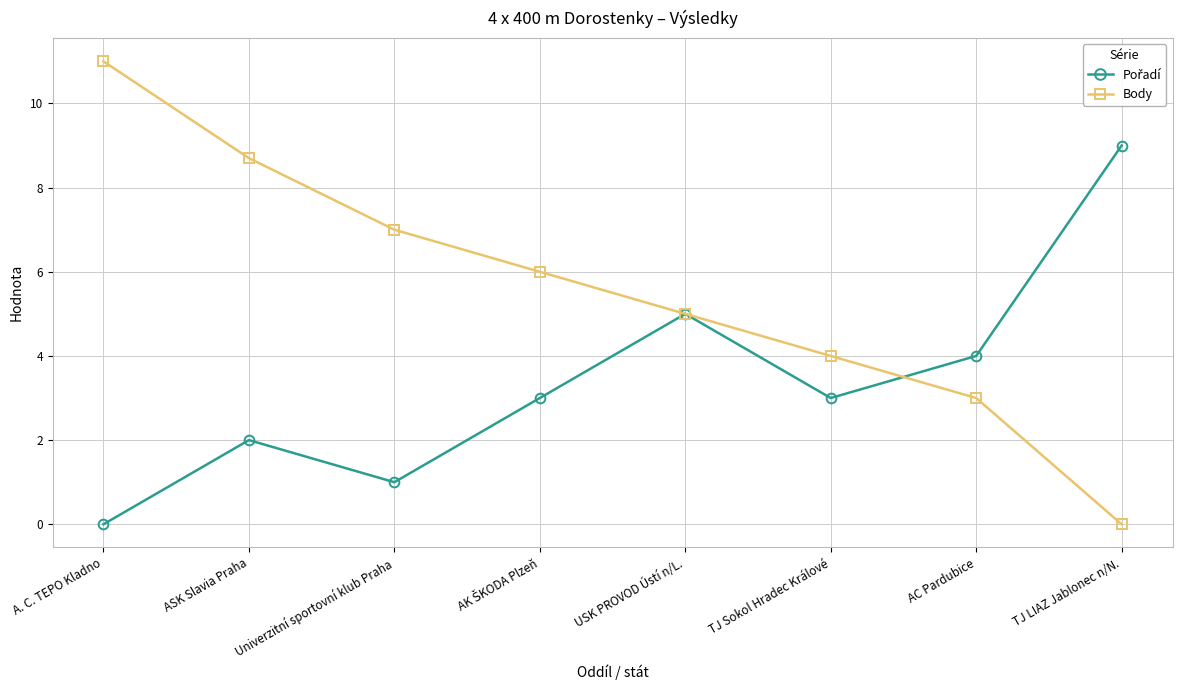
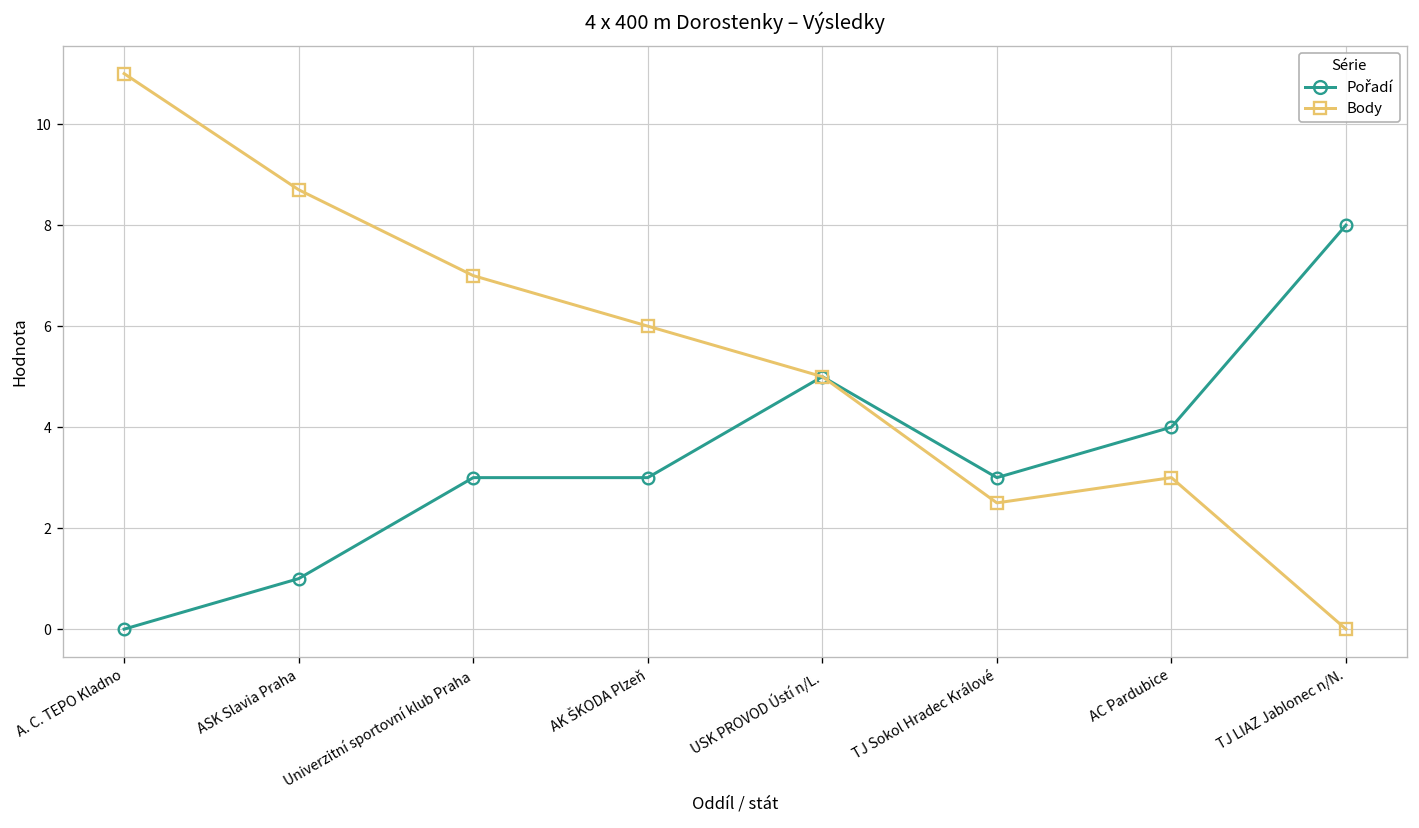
  {
    "Pořadí": {
      "A. C. TEPO Kladno": 0,
-     "ASK Slavia Praha": 2,
-     "Univerzitní sportovní klub Praha": 1,
+     "ASK Slavia Praha": 1,
+     "Univerzitní sportovní klub Praha": 3,
      "AK ŠKODA Plzeň": 3,
      "TJ Sokol Hradec Králové": 3,
      "AC Pardubice": 4,
-     "TJ LIAZ Jablonec n/N.": 9
+     "TJ LIAZ Jablonec n/N.": 8
    },
    "Body": {
      "A. C. TEPO Kladno": 11.0,
      "ASK Slavia Praha": 8.7,
      "Univerzitní sportovní klub Praha": 7.0,
      "AK ŠKODA Plzeň": 6.0,
-     "TJ Sokol Hradec Králové": 4.0,
+     "TJ Sokol Hradec Králové": 2.5,
      "AC Pardubice": 3.0,
      "TJ LIAZ Jablonec n/N.": 0.0
    }
  }
